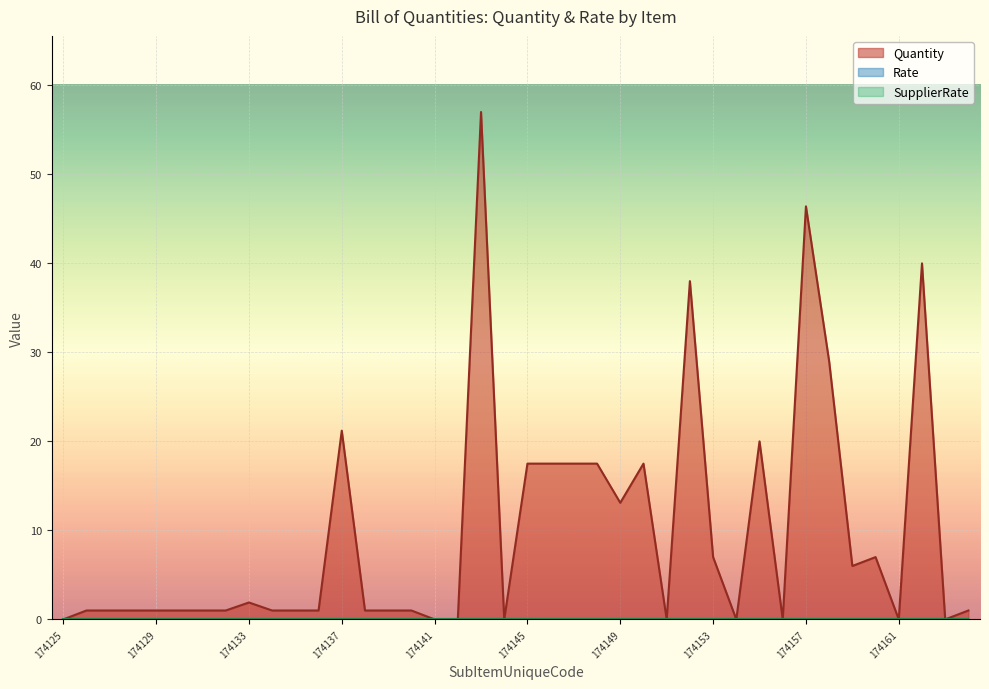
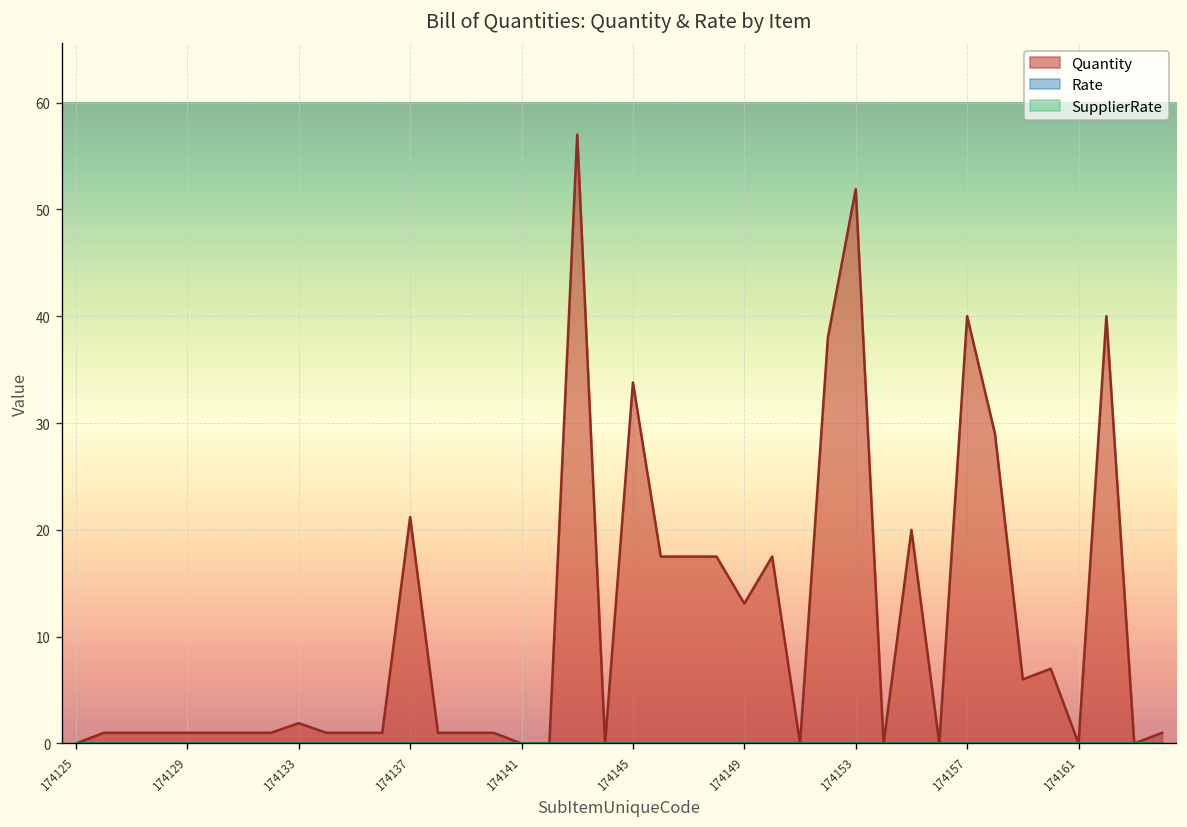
  {
    "Quantity": {
      "174129": 1,
      "174133": 2,
      "174137": 21,
-     "174145": 18,
+     "174145": 34,
      "174149": 13,
-     "174153": 7,
-     "174157": 46
+     "174153": 52,
+     "174157": 40
    },
    "SupplierRate": {
      "174129": 0,
      "174133": 0,
      "174137": 0,
      "174145": 0,
      "174149": 0,
      "174153": 0,
      "174157": 0
    }
  }
